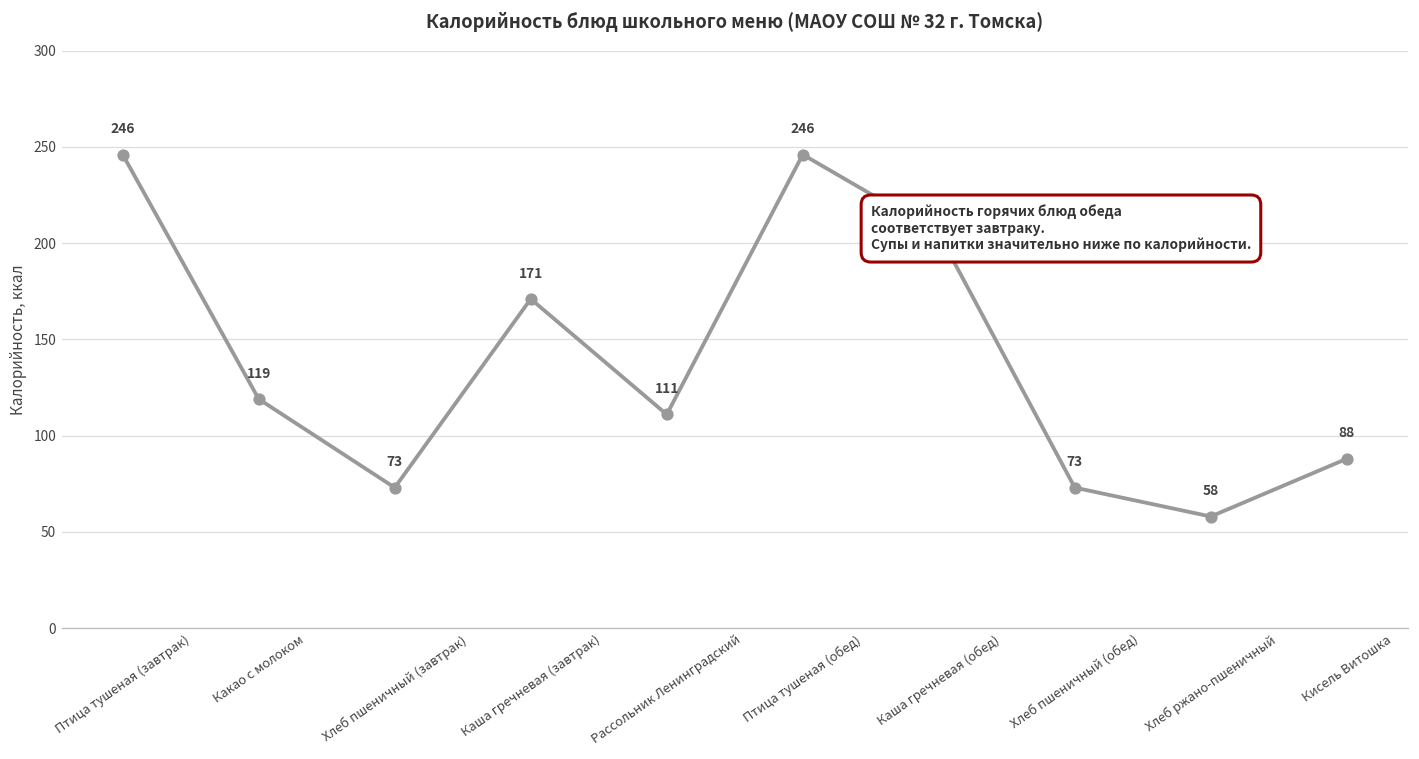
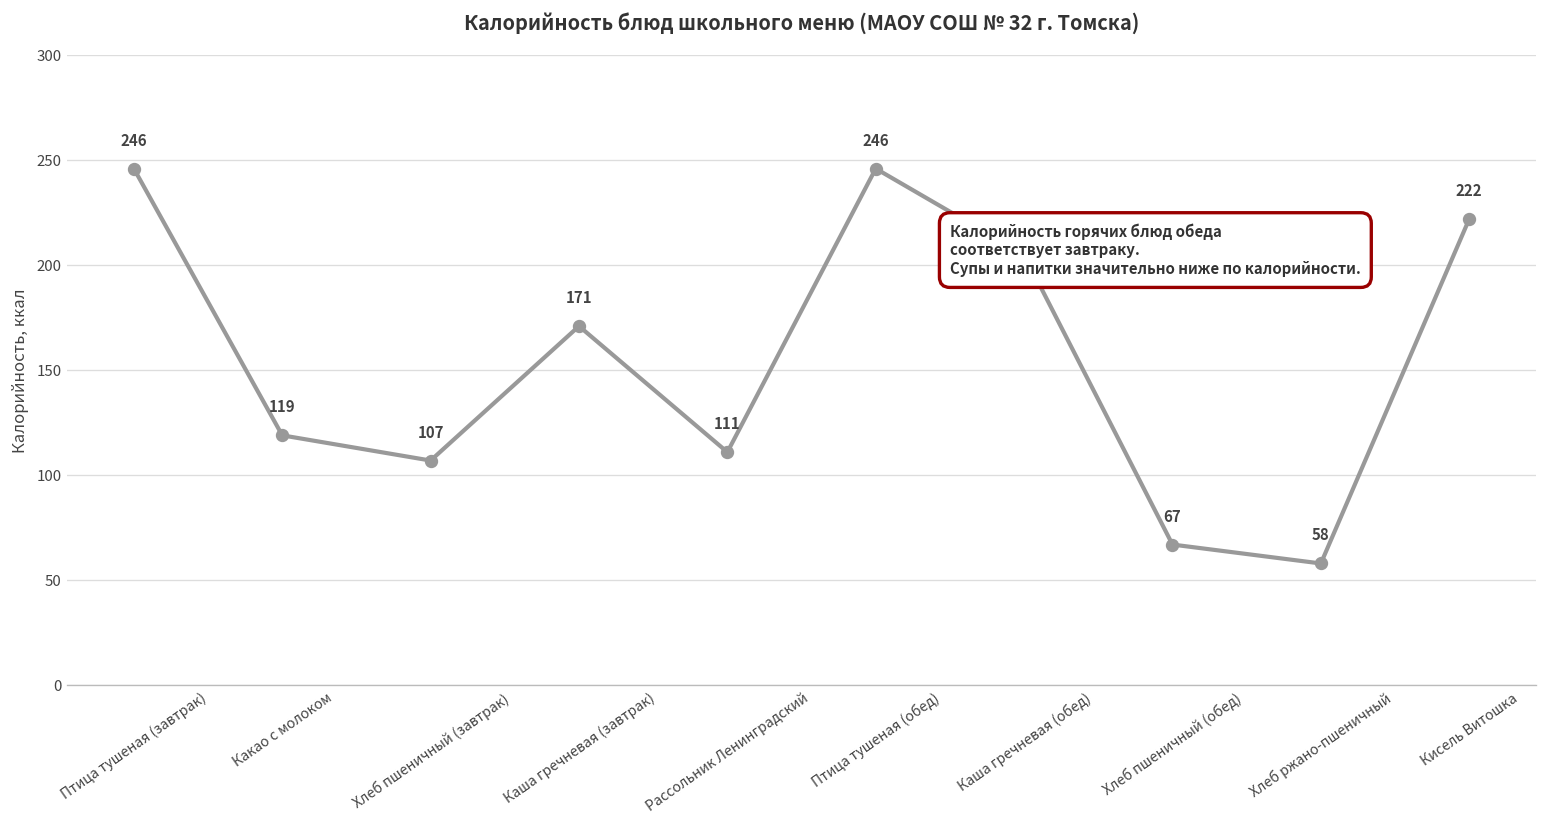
  {
    "Птица тушеная (завтрак)": 246,
    "Какао с молоком": 119,
-   "Хлеб пшеничный (завтрак)": 73,
+   "Хлеб пшеничный (завтрак)": 107,
    "Каша гречневая (завтрак)": 171,
    "Рассольник Ленинградский": 111,
    "Птица тушеная (обед)": 246,
-   "Хлеб пшеничный (обед)": 73,
+   "Хлеб пшеничный (обед)": 67,
    "Хлеб ржано-пшеничный": 58,
-   "Кисель Витошка": 88
+   "Кисель Витошка": 222
  }
